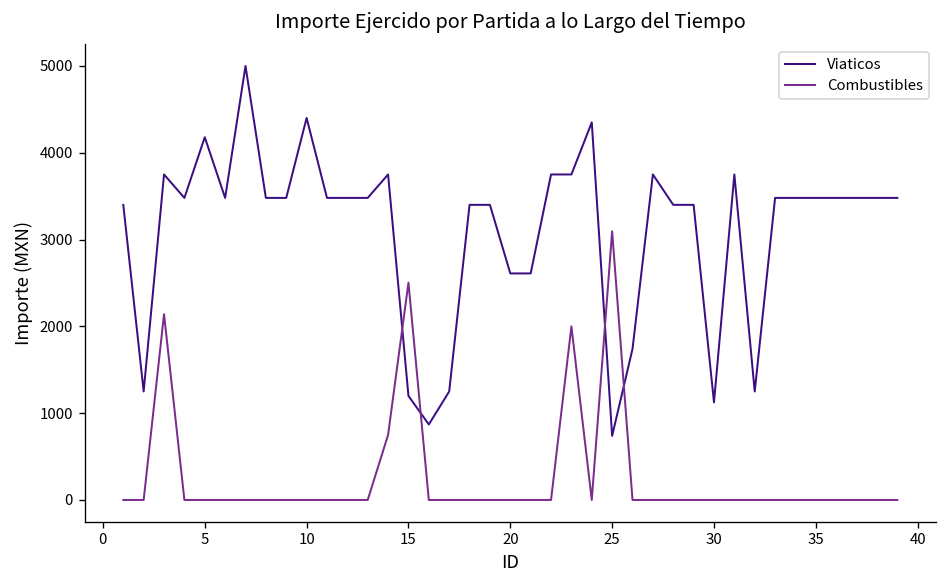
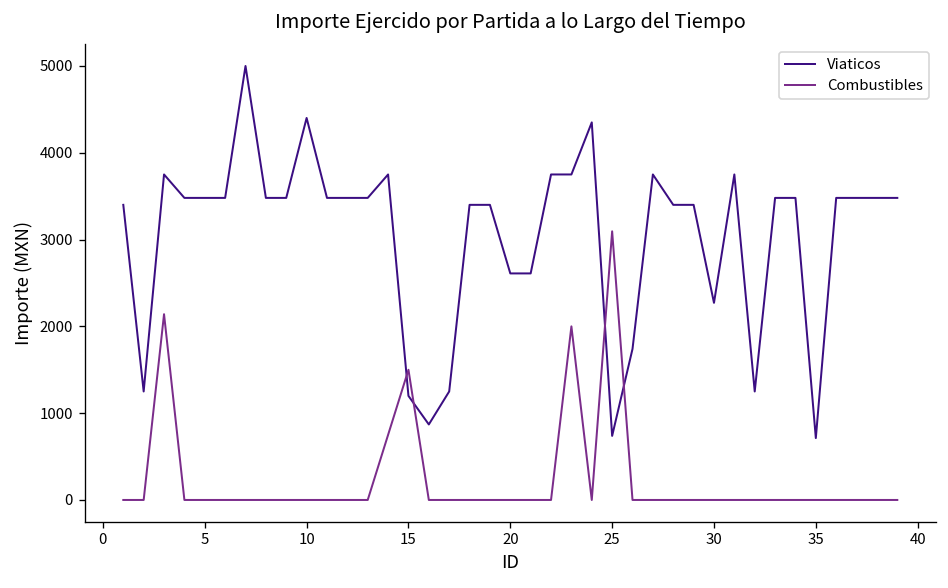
  {
    "Viaticos": {
-     "5": 4200,
+     "5": 3500,
      "10": 4400,
      "15": 1200,
      "20": 2600,
      "25": 700,
-     "30": 1100,
-     "35": 3500
+     "30": 2300,
+     "35": 700
    },
    "Combustibles": {
      "5": 0,
      "10": 0,
-     "15": 2500,
+     "15": 1500,
      "20": 0,
      "25": 3100,
      "30": 0,
      "35": 0
    }
  }
